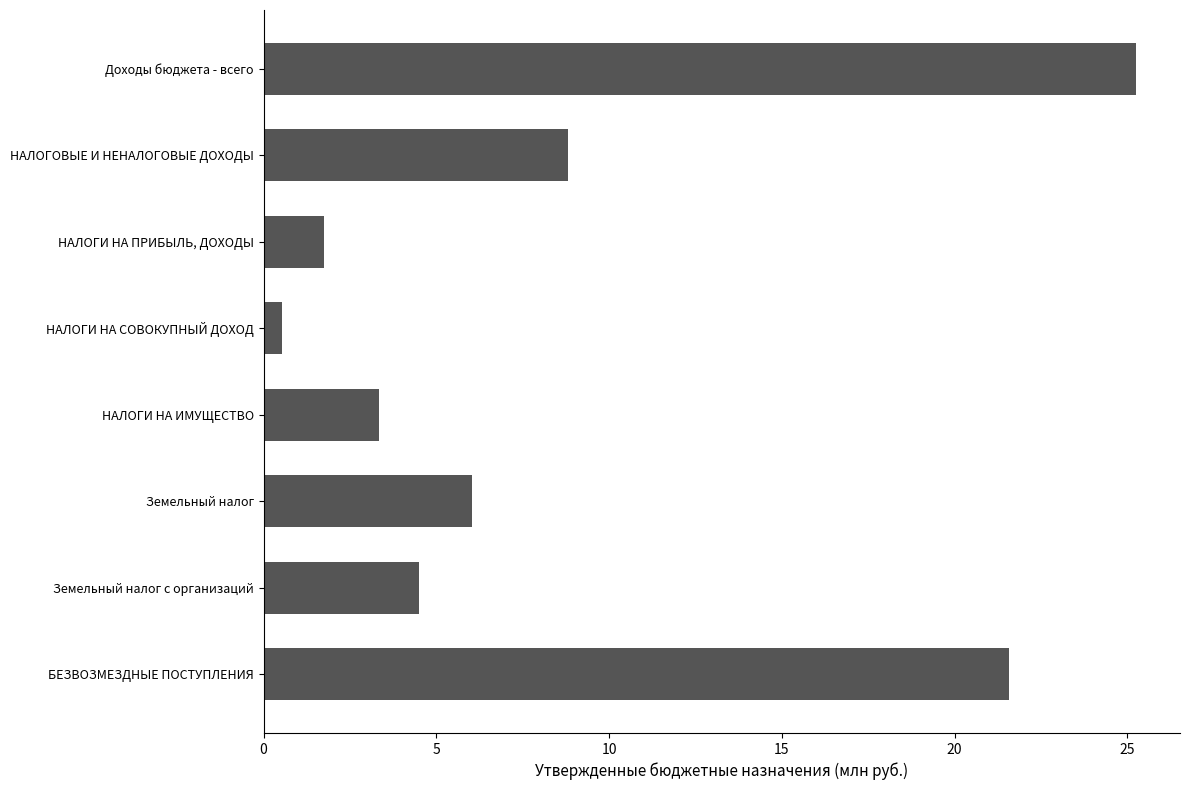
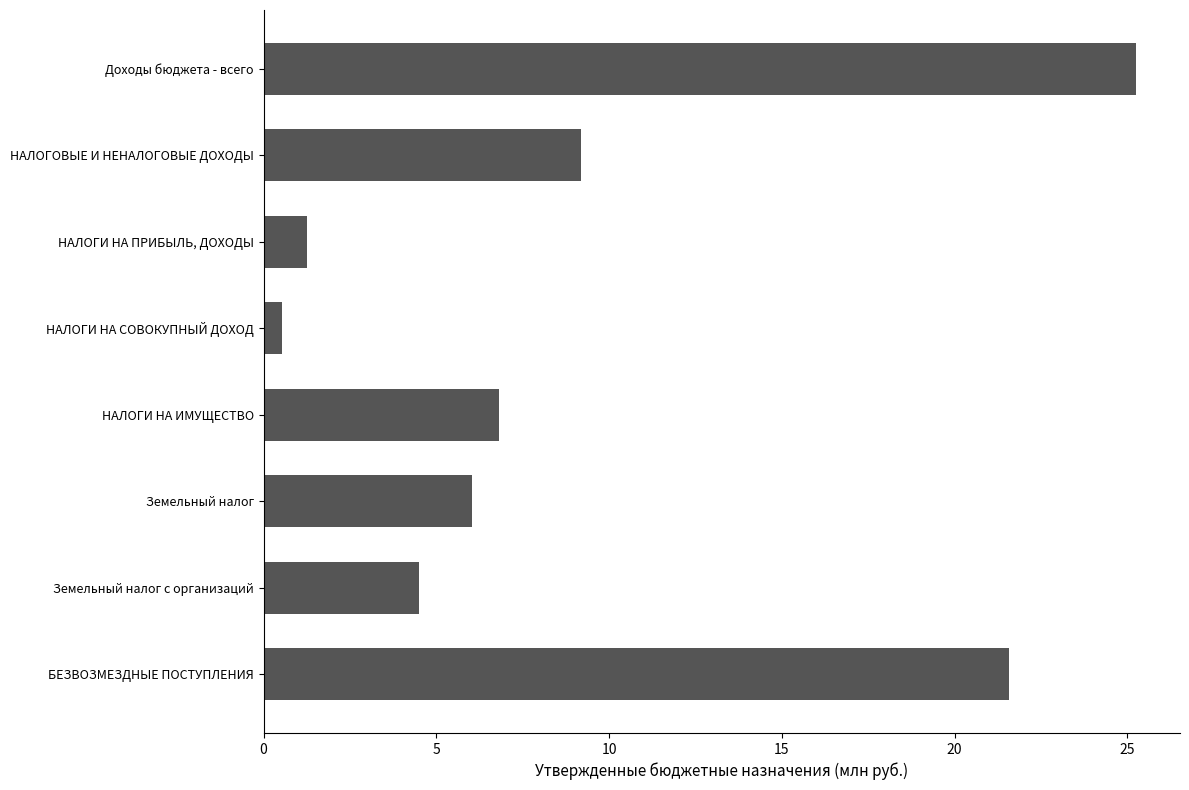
  {
    "Доходы бюджета - всего": 25.3,
-   "НАЛОГОВЫЕ И НЕНАЛОГОВЫЕ ДОХОДЫ": 8.8,
-   "НАЛОГИ НА ПРИБЫЛЬ, ДОХОДЫ": 1.7,
+   "НАЛОГОВЫЕ И НЕНАЛОГОВЫЕ ДОХОДЫ": 9.2,
+   "НАЛОГИ НА ПРИБЫЛЬ, ДОХОДЫ": 1.2,
    "НАЛОГИ НА СОВОКУПНЫЙ ДОХОД": 0.5,
-   "НАЛОГИ НА ИМУЩЕСТВО": 3.3,
+   "НАЛОГИ НА ИМУЩЕСТВО": 6.8,
    "Земельный налог": 6.0,
    "Земельный налог с организаций": 4.5,
    "БЕЗВОЗМЕЗДНЫЕ ПОСТУПЛЕНИЯ": 21.6
  }
